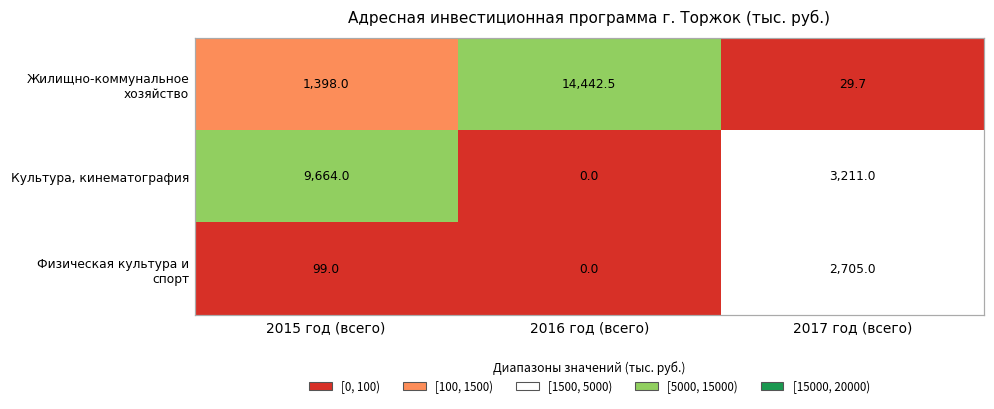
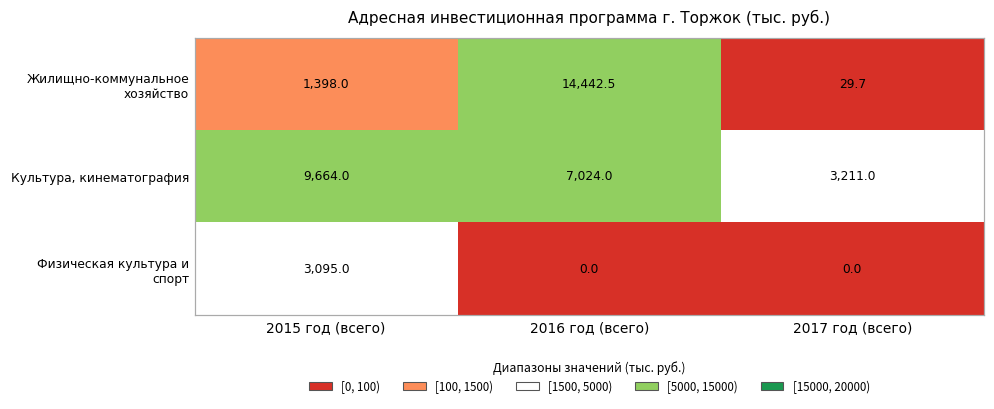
  {
    "Жилищно-коммунальное хозяйство": {
      "2015 год (всего)": "1,398.0",
      "2016 год (всего)": "14,442.5",
      "2017 год (всего)": "29.7"
    },
    "Культура, кинематография": {
      "2015 год (всего)": "9,664.0",
-     "2016 год (всего)": "0.0",
+     "2016 год (всего)": "7,024.0",
      "2017 год (всего)": "3,211.0"
    },
    "Физическая культура и спорт": {
-     "2015 год (всего)": "99.0",
+     "2015 год (всего)": "3,095.0",
      "2016 год (всего)": "0.0",
-     "2017 год (всего)": "2,705.0"
+     "2017 год (всего)": "0.0"
    }
  }
